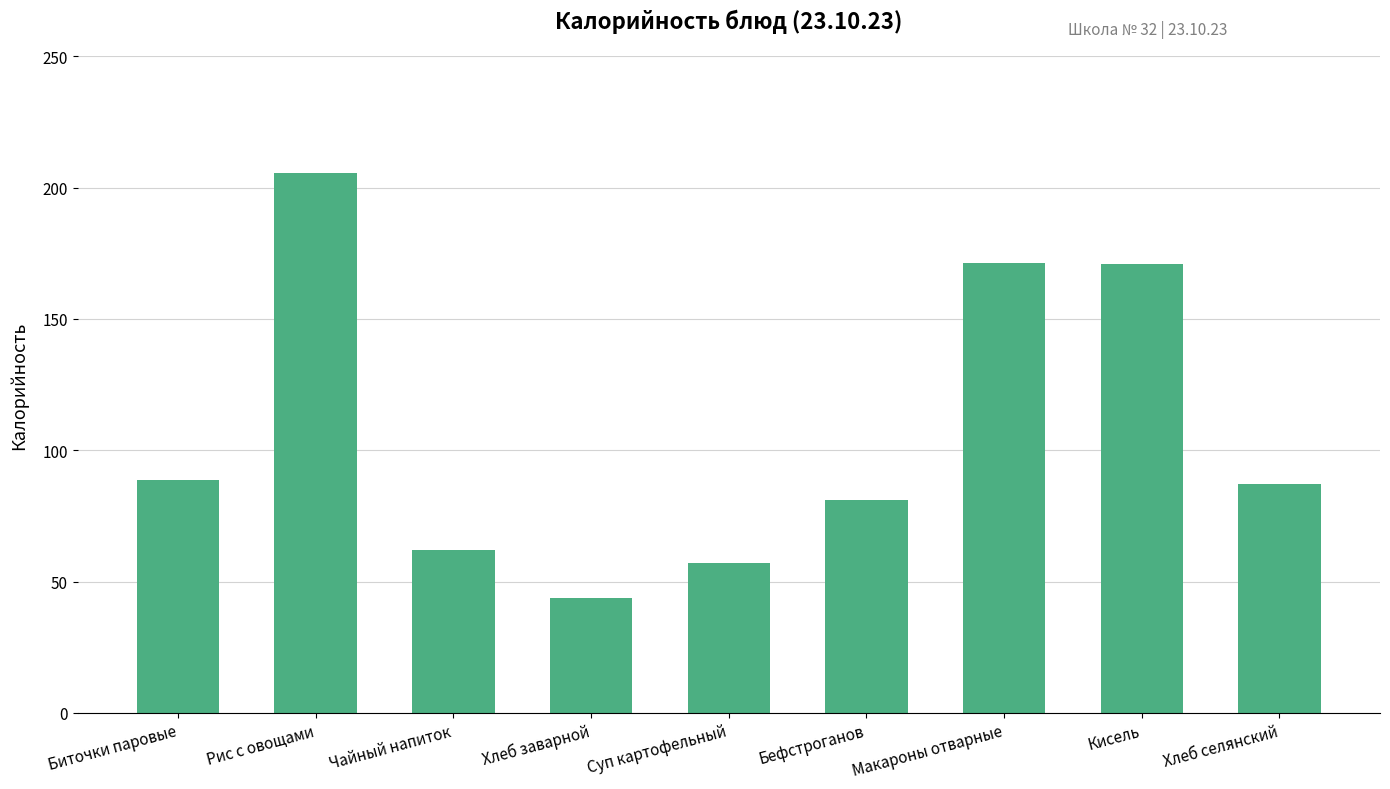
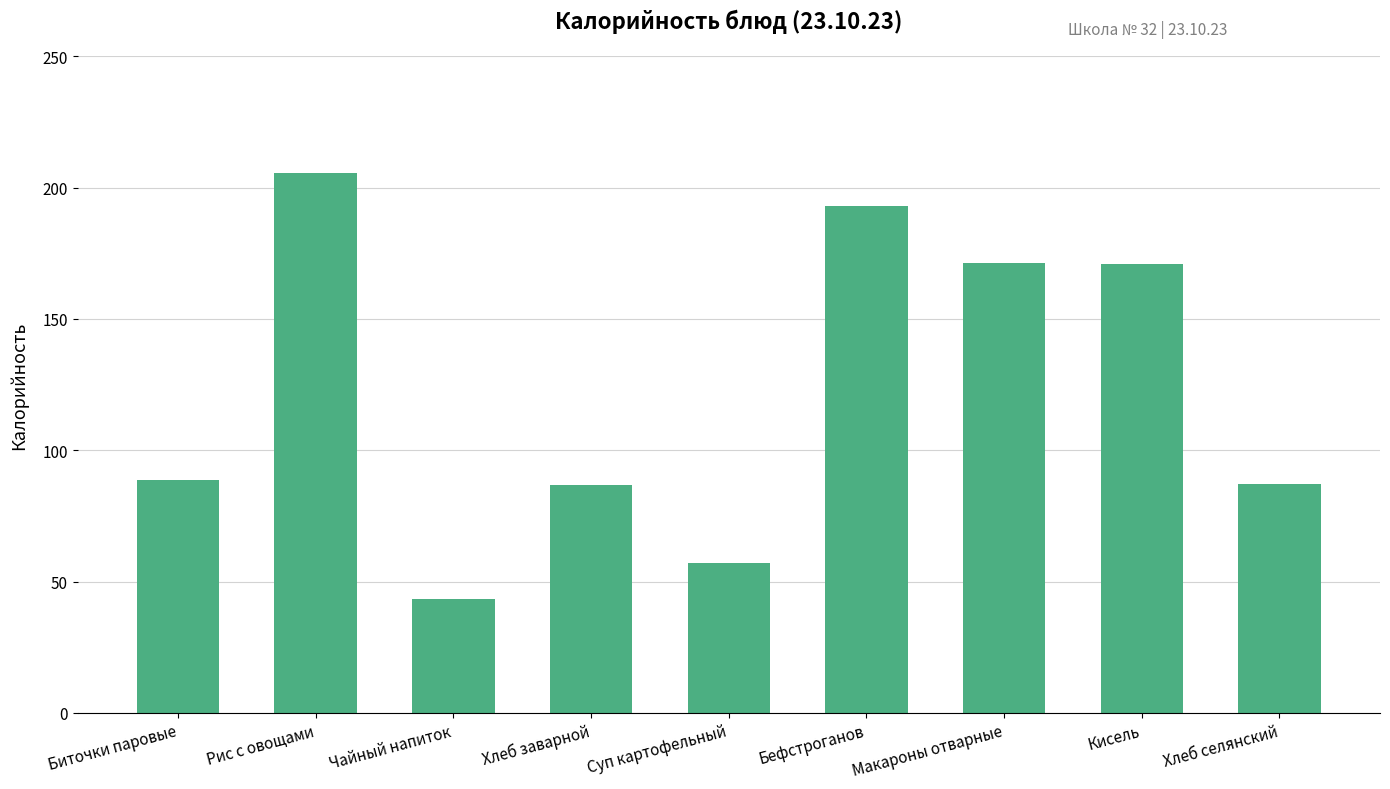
  {
    "Биточки паровые": 89,
    "Рис с овощами": 206,
-   "Чайный напиток": 62,
-   "Хлеб заварной": 44,
+   "Чайный напиток": 44,
+   "Хлеб заварной": 87,
    "Суп картофельный": 57,
-   "Бефстроганов": 81,
+   "Бефстроганов": 193,
    "Макароны отварные": 171,
    "Кисель": 171,
    "Хлеб селянский": 87
  }
